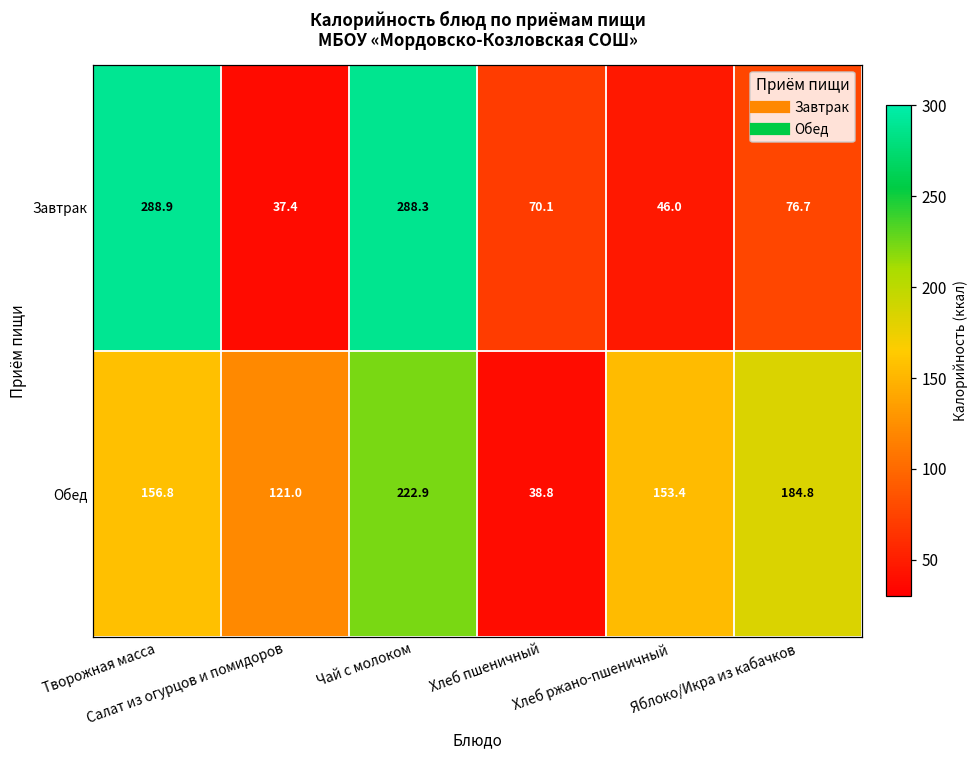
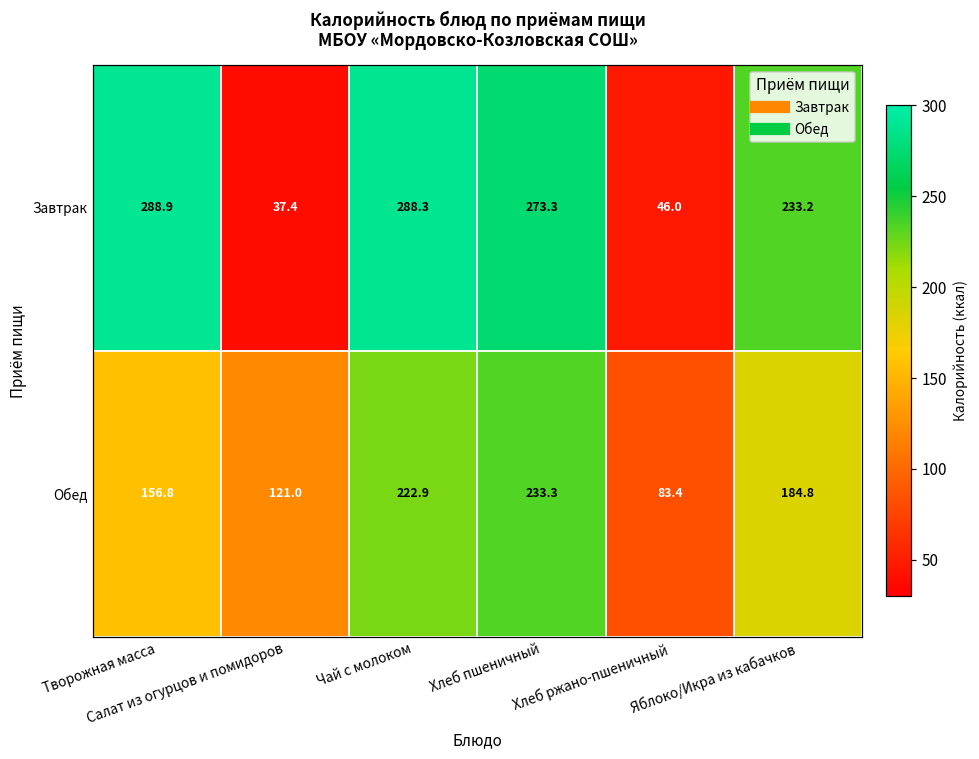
  {
    "Завтрак": {
      "Творожная масса": 288.9,
      "Салат из огурцов и помидоров": 37.4,
      "Чай с молоком": 288.3,
-     "Хлеб пшеничный": 70.1,
+     "Хлеб пшеничный": 273.3,
      "Хлеб ржано-пшеничный": 46.0,
-     "Яблоко/Икра из кабачков": 76.7
+     "Яблоко/Икра из кабачков": 233.2
    },
    "Обед": {
      "Творожная масса": 156.8,
      "Салат из огурцов и помидоров": 121.0,
      "Чай с молоком": 222.9,
-     "Хлеб пшеничный": 38.8,
-     "Хлеб ржано-пшеничный": 153.4,
+     "Хлеб пшеничный": 233.3,
+     "Хлеб ржано-пшеничный": 83.4,
      "Яблоко/Икра из кабачков": 184.8
    }
  }
